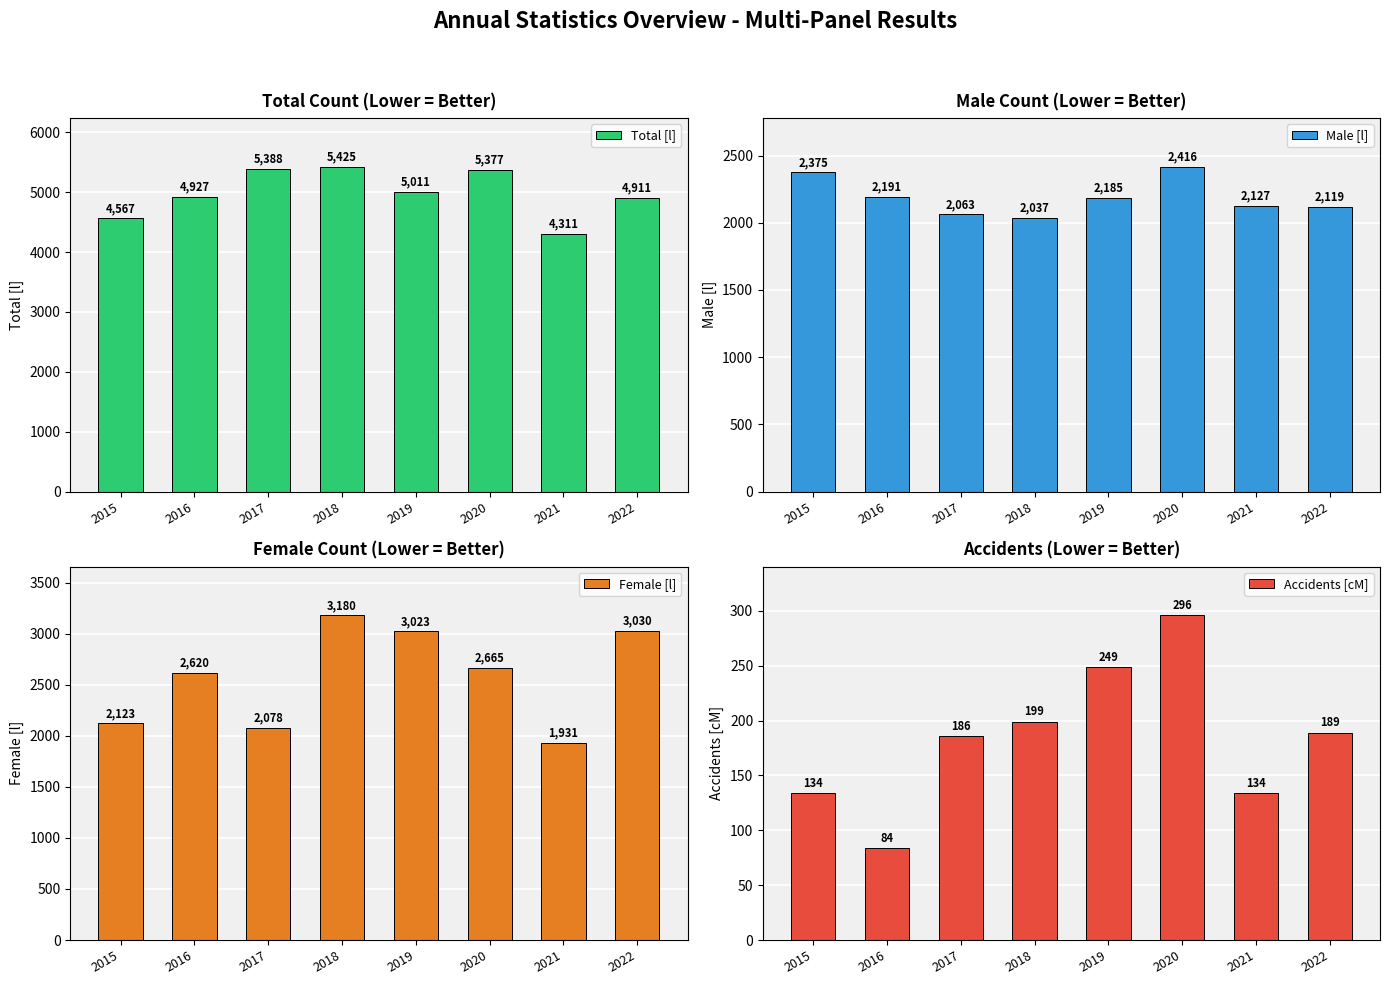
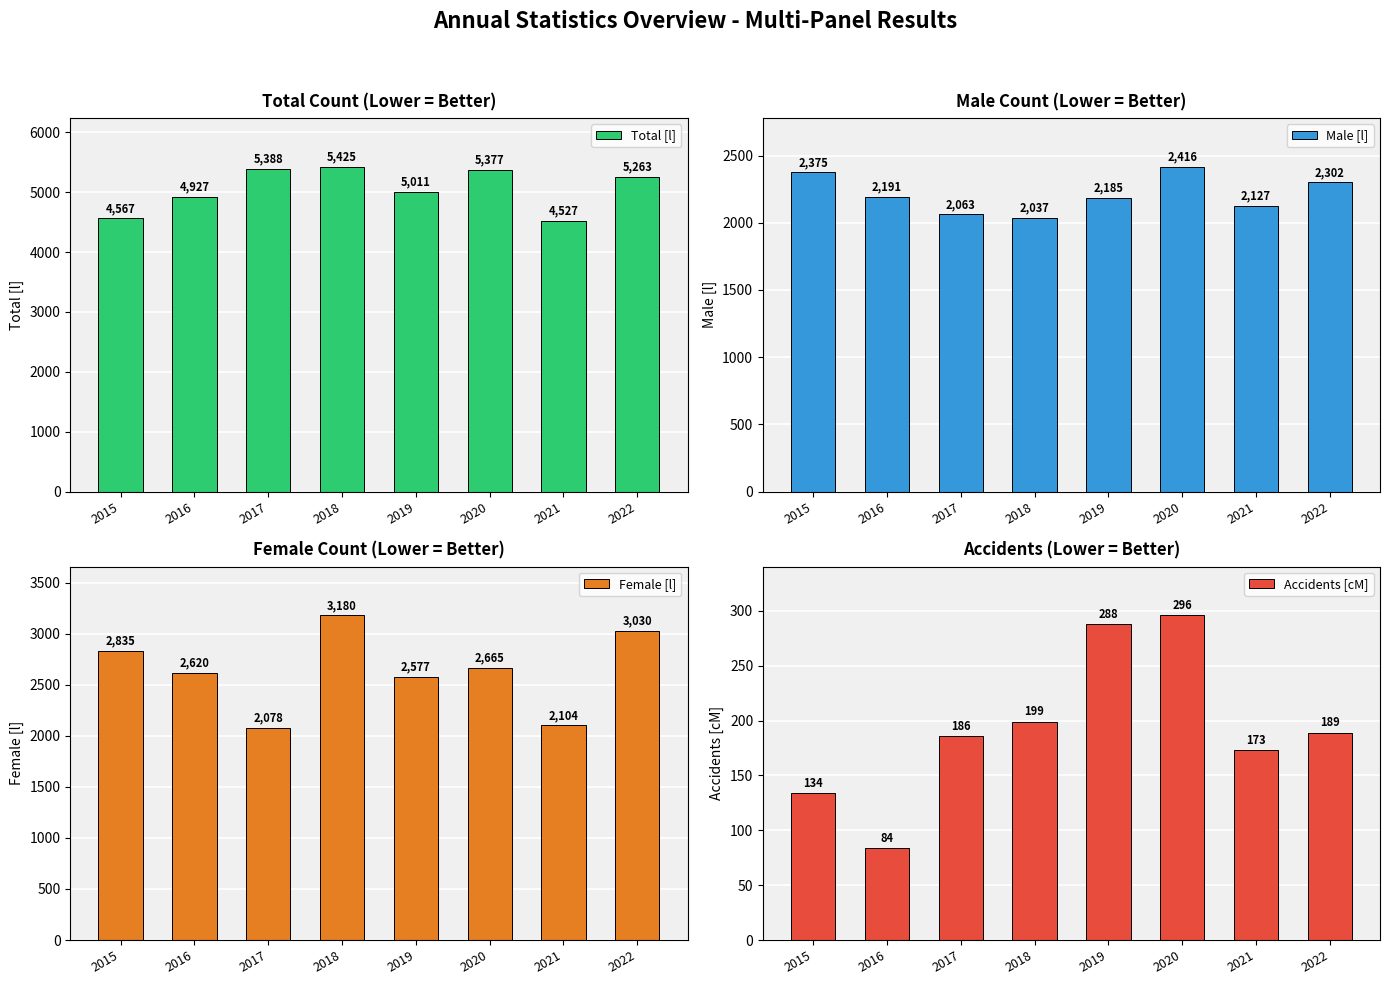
  {
    "Total Count (Lower = Better)": {
      "2015": "4,567",
      "2016": "4,927",
      "2017": "5,388",
      "2018": "5,425",
      "2019": "5,011",
      "2020": "5,377",
-     "2021": "4,311",
-     "2022": "4,911"
+     "2021": "4,527",
+     "2022": "5,263"
    },
    "Male Count (Lower = Better)": {
      "2015": "2,375",
      "2016": "2,191",
      "2017": "2,063",
      "2018": "2,037",
      "2019": "2,185",
      "2020": "2,416",
      "2021": "2,127",
-     "2022": "2,119"
+     "2022": "2,302"
    },
    "Female Count (Lower = Better)": {
-     "2015": "2,123",
+     "2015": "2,835",
      "2016": "2,620",
      "2017": "2,078",
      "2018": "3,180",
-     "2019": "3,023",
+     "2019": "2,577",
      "2020": "2,665",
-     "2021": "1,931",
+     "2021": "2,104",
      "2022": "3,030"
    },
    "Accidents (Lower = Better)": {
      "2015": "134",
      "2016": "84",
      "2017": "186",
      "2018": "199",
-     "2019": "249",
+     "2019": "288",
      "2020": "296",
-     "2021": "134",
+     "2021": "173",
      "2022": "189"
    }
  }
